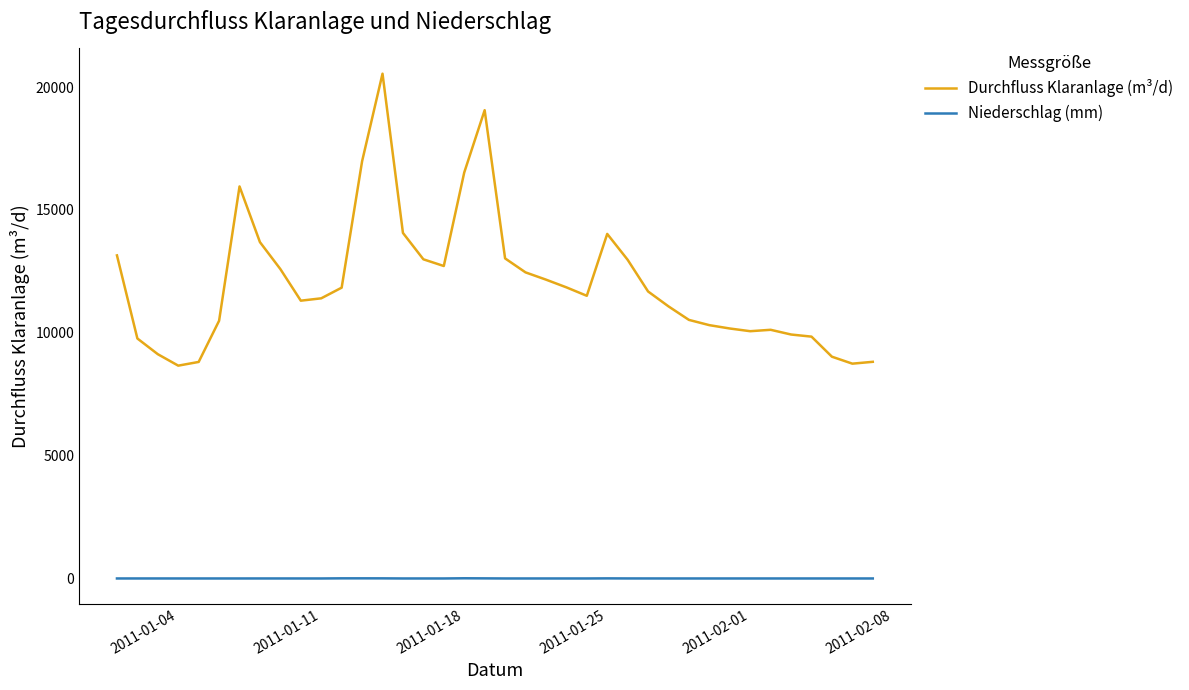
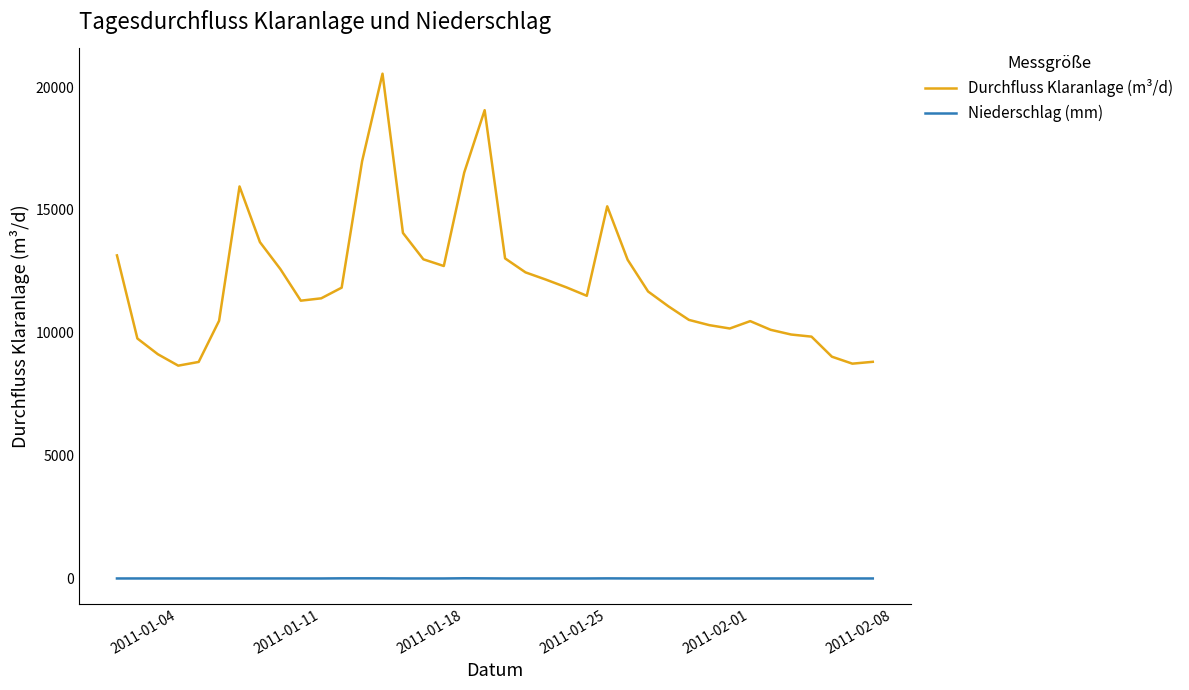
  {
    "Durchfluss Klaranlage (m³/d)": {
      "2011-01-04": 8700,
      "2011-01-11": 11400,
      "2011-01-18": 16500,
-     "2011-01-25": 14000,
-     "2011-02-01": 10100
+     "2011-01-25": 15100,
+     "2011-02-01": 10500
    },
    "Niederschlag (mm)": {
      "2011-01-04": 0,
      "2011-01-11": 0,
      "2011-01-18": 0,
      "2011-01-25": 0,
      "2011-02-01": 0
    }
  }
